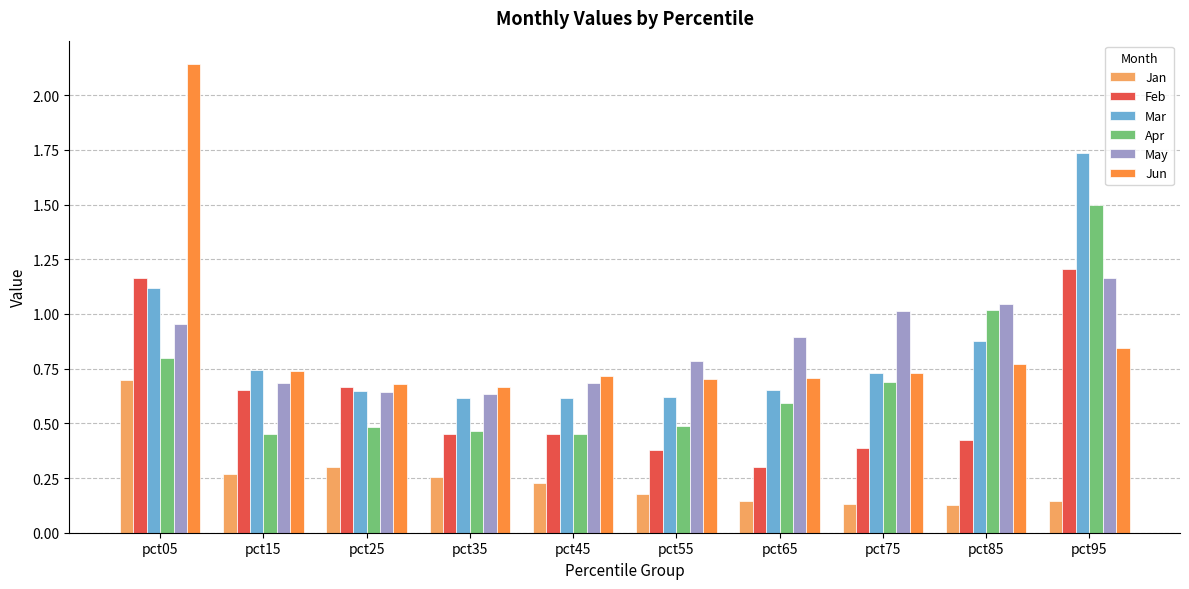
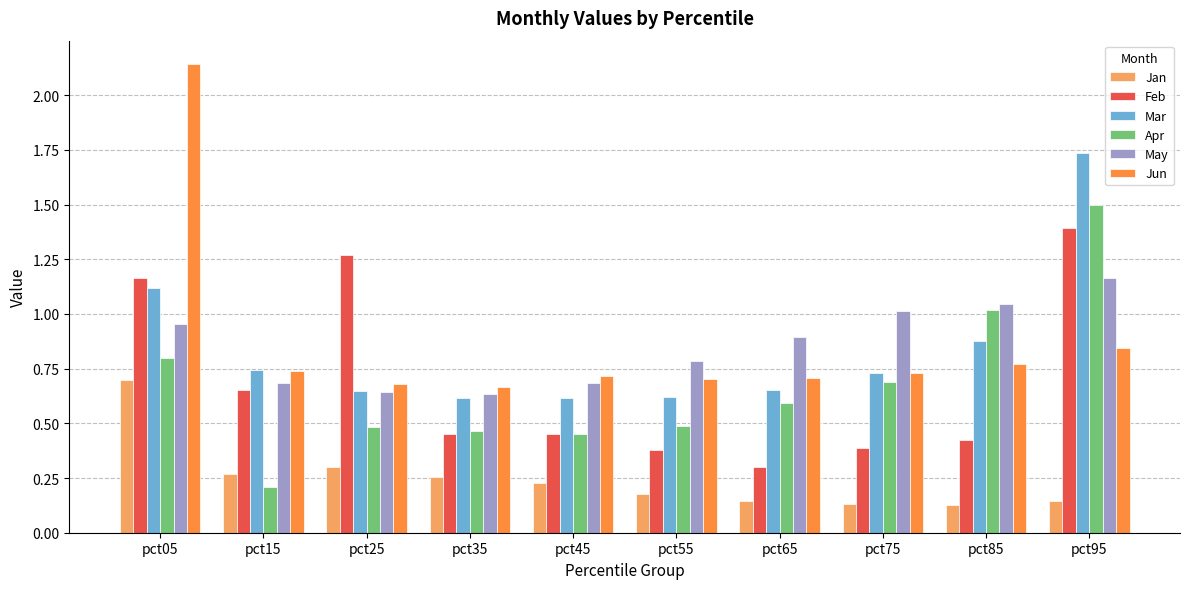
  {
    "Feb": {
      "pct05": 1.16,
      "pct15": 0.65,
-     "pct25": 0.67,
+     "pct25": 1.27,
      "pct35": 0.45,
      "pct45": 0.45,
      "pct55": 0.38,
      "pct65": 0.30,
      "pct75": 0.39,
      "pct85": 0.42,
-     "pct95": 1.20
+     "pct95": 1.39
    },
    "Apr": {
      "pct05": 0.80,
-     "pct15": 0.45,
+     "pct15": 0.21,
      "pct25": 0.48,
      "pct35": 0.47,
      "pct45": 0.45,
      "pct55": 0.49,
      "pct65": 0.59,
      "pct75": 0.69,
      "pct85": 1.02,
      "pct95": 1.50
    }
  }
